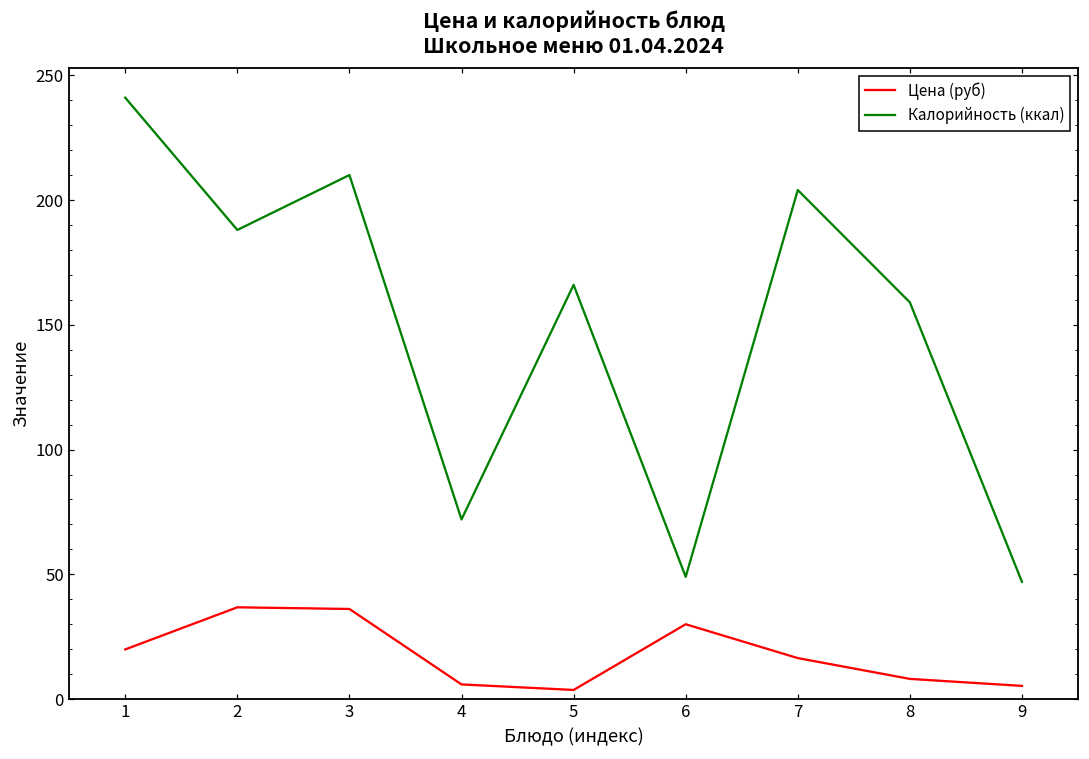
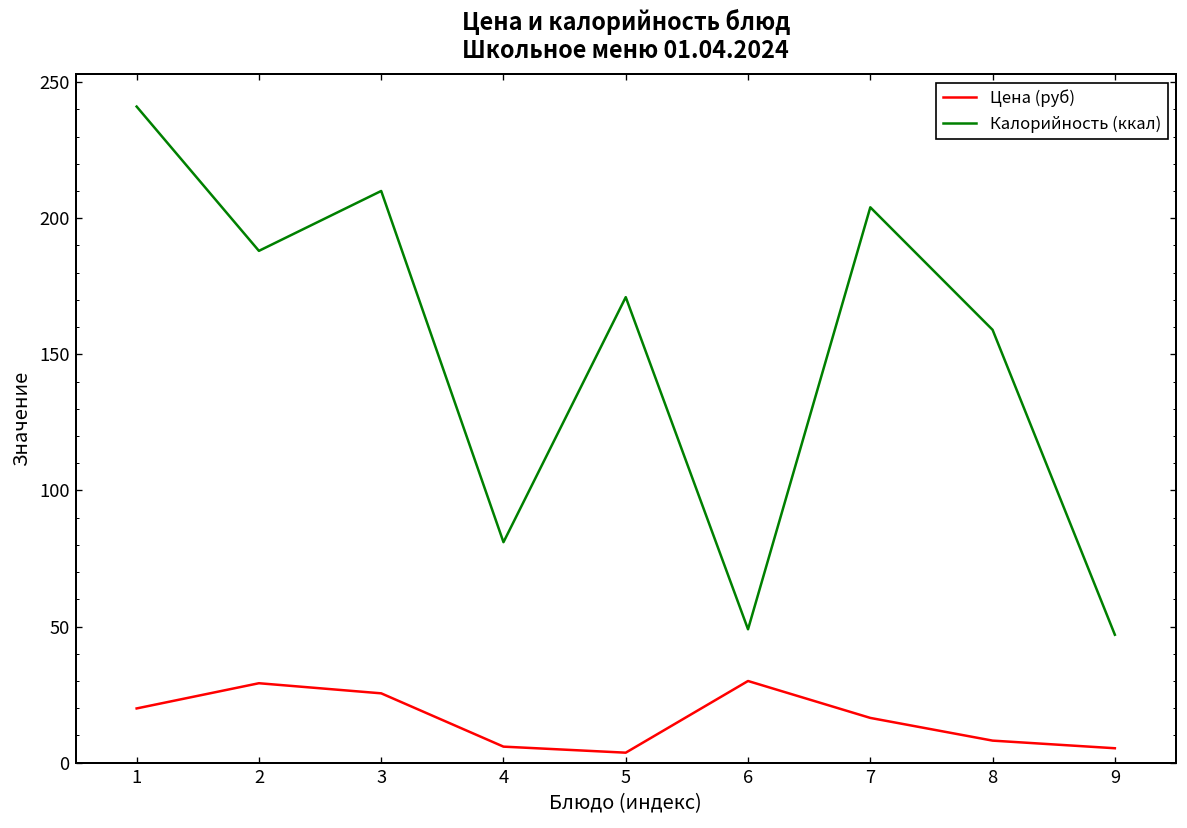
  {
    "Цена (руб)": {
      "1": 20,
-     "2": 37,
-     "3": 36,
+     "2": 29,
+     "3": 25,
      "4": 6,
      "5": 4,
      "6": 30,
      "7": 16,
      "8": 8,
      "9": 5
    },
    "Калорийность (ккал)": {
      "1": 241,
      "2": 188,
      "3": 210,
-     "4": 72,
-     "5": 166,
+     "4": 81,
+     "5": 171,
      "6": 49,
      "7": 204,
      "8": 159,
      "9": 47
    }
  }
